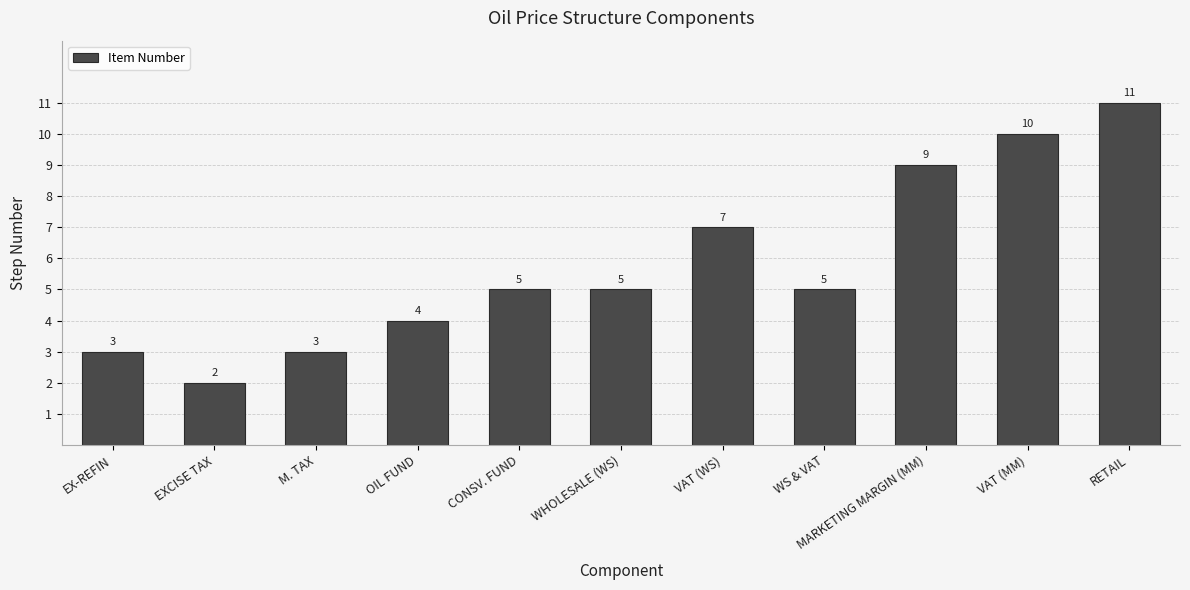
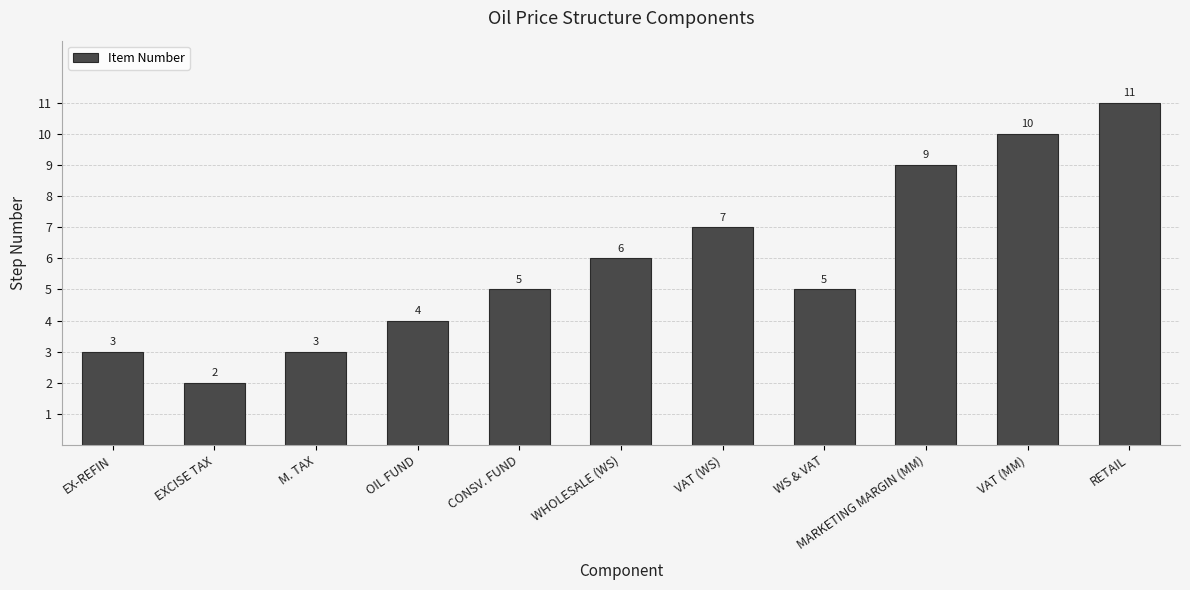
  {
    "EX-REFIN": 3,
    "EXCISE TAX": 2,
    "M. TAX": 3,
    "OIL FUND": 4,
    "CONSV. FUND": 5,
-   "WHOLESALE (WS)": 5,
+   "WHOLESALE (WS)": 6,
    "VAT (WS)": 7,
    "WS & VAT": 5,
    "MARKETING MARGIN (MM)": 9,
    "VAT (MM)": 10,
    "RETAIL": 11
  }
